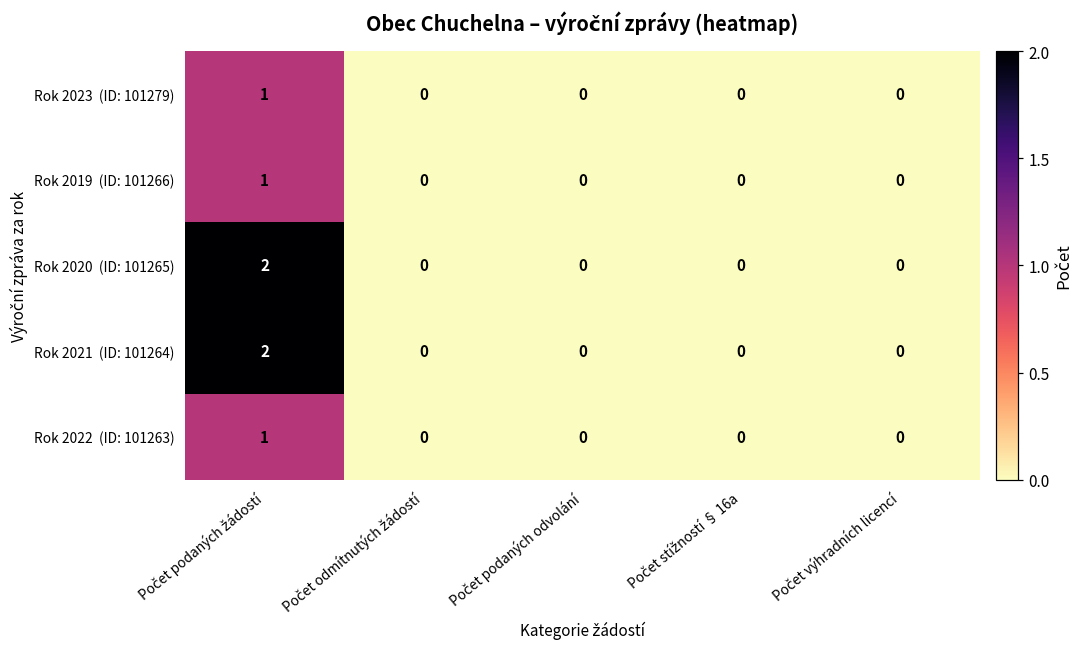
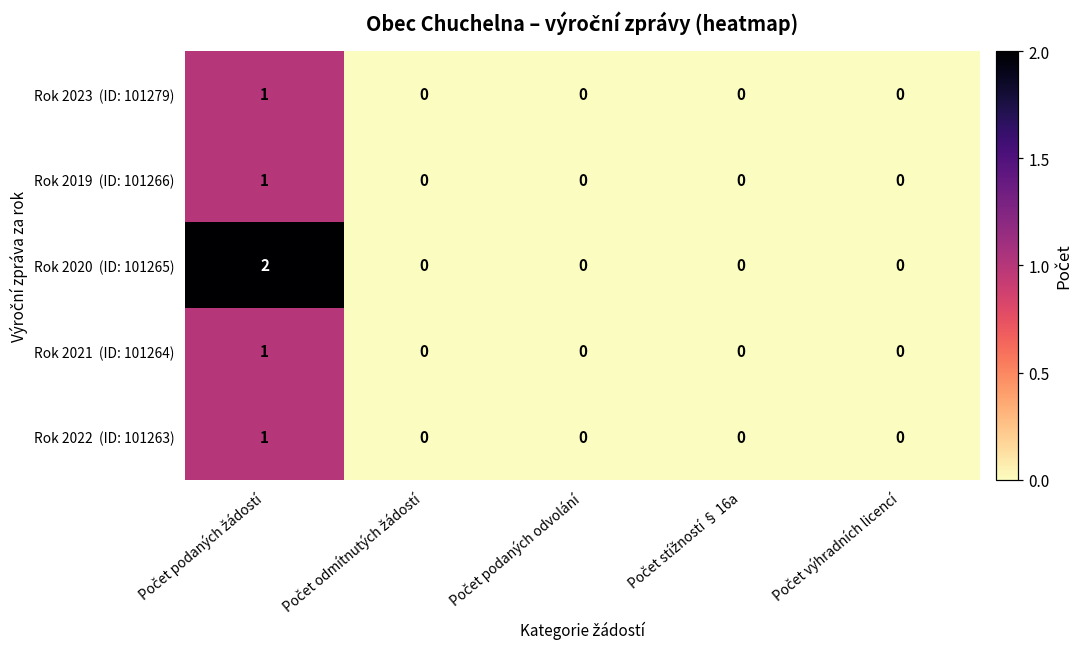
  {
    "Rok 2023 (ID: 101279)": {
      "Počet podaných žádostí": 1,
      "Počet odmítnutých žádostí": 0,
      "Počet podaných odvolání": 0,
      "Počet stížností § 16a": 0,
      "Počet výhradních licencí": 0
    },
    "Rok 2019 (ID: 101266)": {
      "Počet podaných žádostí": 1,
      "Počet odmítnutých žádostí": 0,
      "Počet podaných odvolání": 0,
      "Počet stížností § 16a": 0,
      "Počet výhradních licencí": 0
    },
    "Rok 2020 (ID: 101265)": {
      "Počet podaných žádostí": 2,
      "Počet odmítnutých žádostí": 0,
      "Počet podaných odvolání": 0,
      "Počet stížností § 16a": 0,
      "Počet výhradních licencí": 0
    },
    "Rok 2021 (ID: 101264)": {
-     "Počet podaných žádostí": 2,
+     "Počet podaných žádostí": 1,
      "Počet odmítnutých žádostí": 0,
      "Počet podaných odvolání": 0,
      "Počet stížností § 16a": 0,
      "Počet výhradních licencí": 0
    },
    "Rok 2022 (ID: 101263)": {
      "Počet podaných žádostí": 1,
      "Počet odmítnutých žádostí": 0,
      "Počet podaných odvolání": 0,
      "Počet stížností § 16a": 0,
      "Počet výhradních licencí": 0
    }
  }
